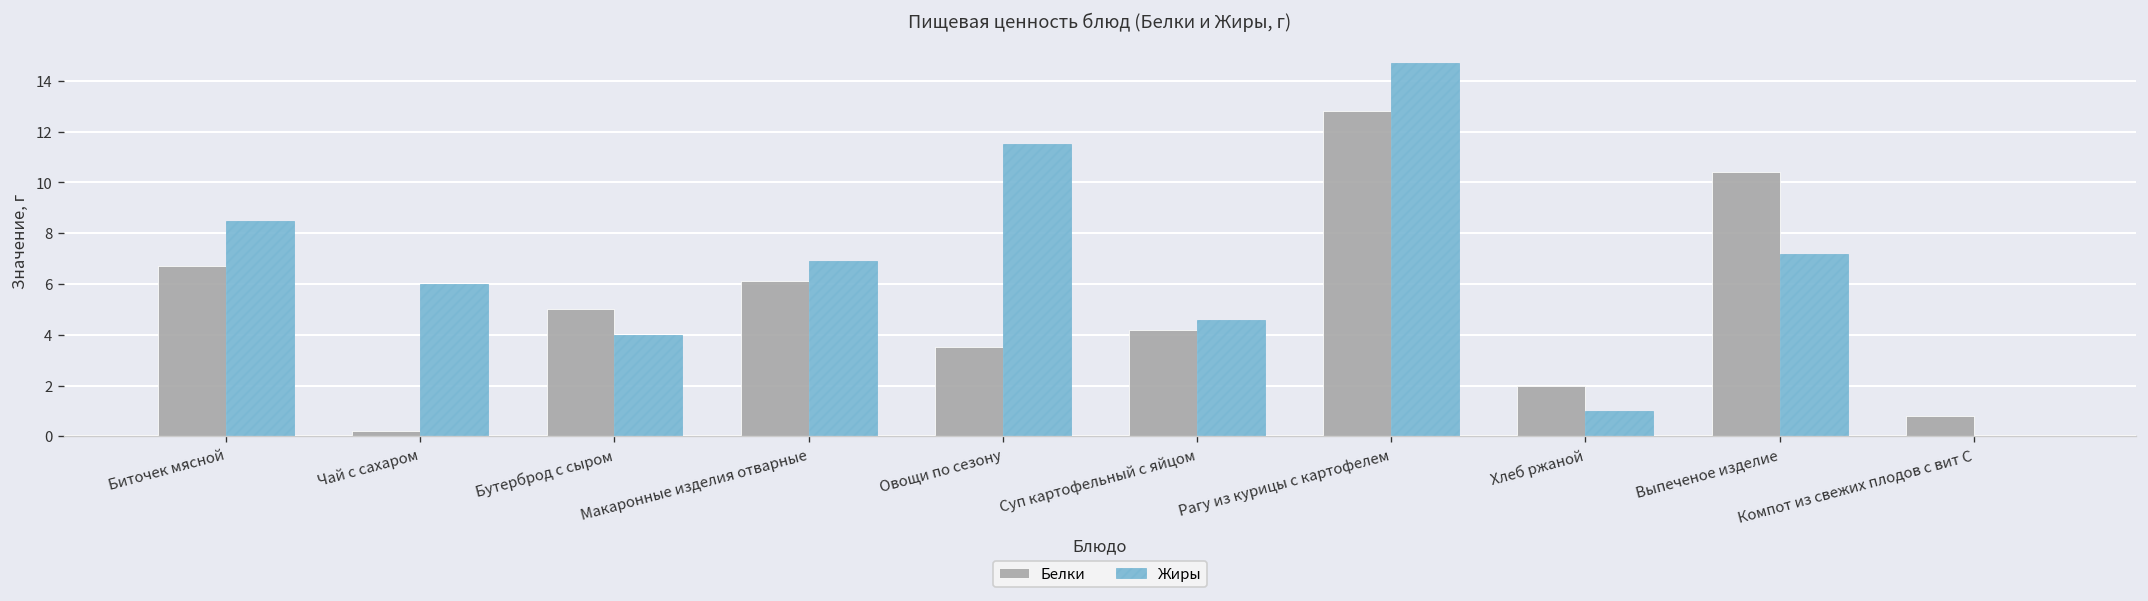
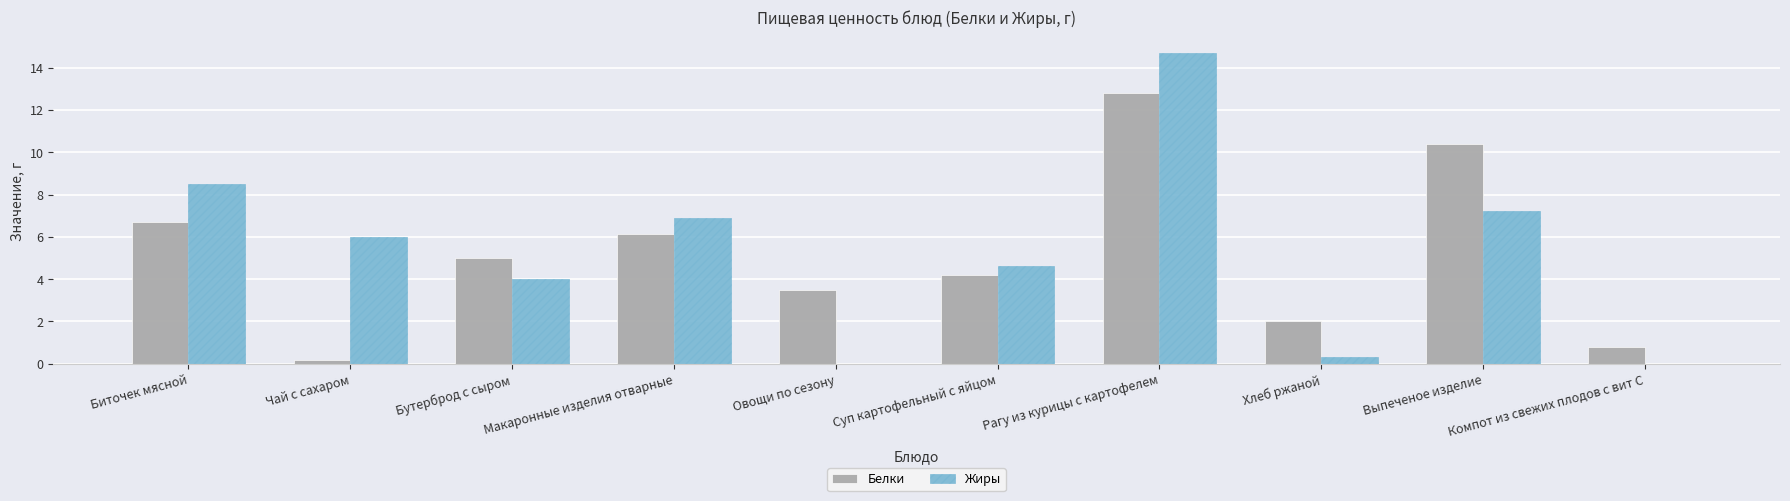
  {
    "Белки": {
      "Биточек мясной": 6.7,
      "Чай с сахаром": 0.2,
      "Бутерброд с сыром": 5.0,
      "Макаронные изделия отварные": 6.1,
      "Овощи по сезону": 3.5,
      "Суп картофельный с яйцом": 4.2,
      "Рагу из курицы с картофелем": 12.8,
      "Хлеб ржаной": 2.0,
      "Выпеченое изделие": 10.4,
      "Компот из свежих плодов с вит С": 0.8
    },
    "Жиры": {
      "Биточек мясной": 8.5,
      "Чай с сахаром": 6.0,
      "Бутерброд с сыром": 4.0,
      "Макаронные изделия отварные": 6.9,
-     "Овощи по сезону": 11.5,
+     "Овощи по сезону": 0.0,
      "Суп картофельный с яйцом": 4.6,
      "Рагу из курицы с картофелем": 14.7,
-     "Хлеб ржаной": 1.0,
+     "Хлеб ржаной": 0.3,
      "Выпеченое изделие": 7.2,
      "Компот из свежих плодов с вит С": 0.0
    }
  }
